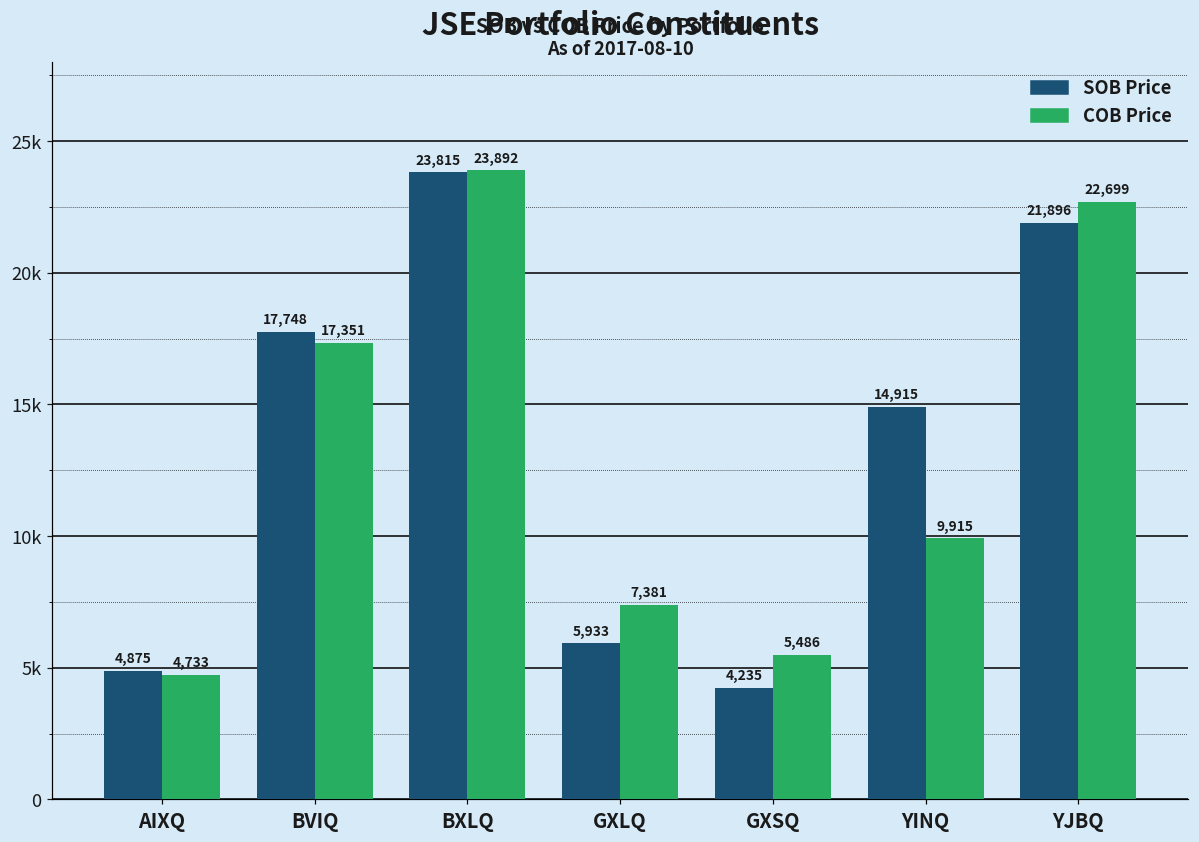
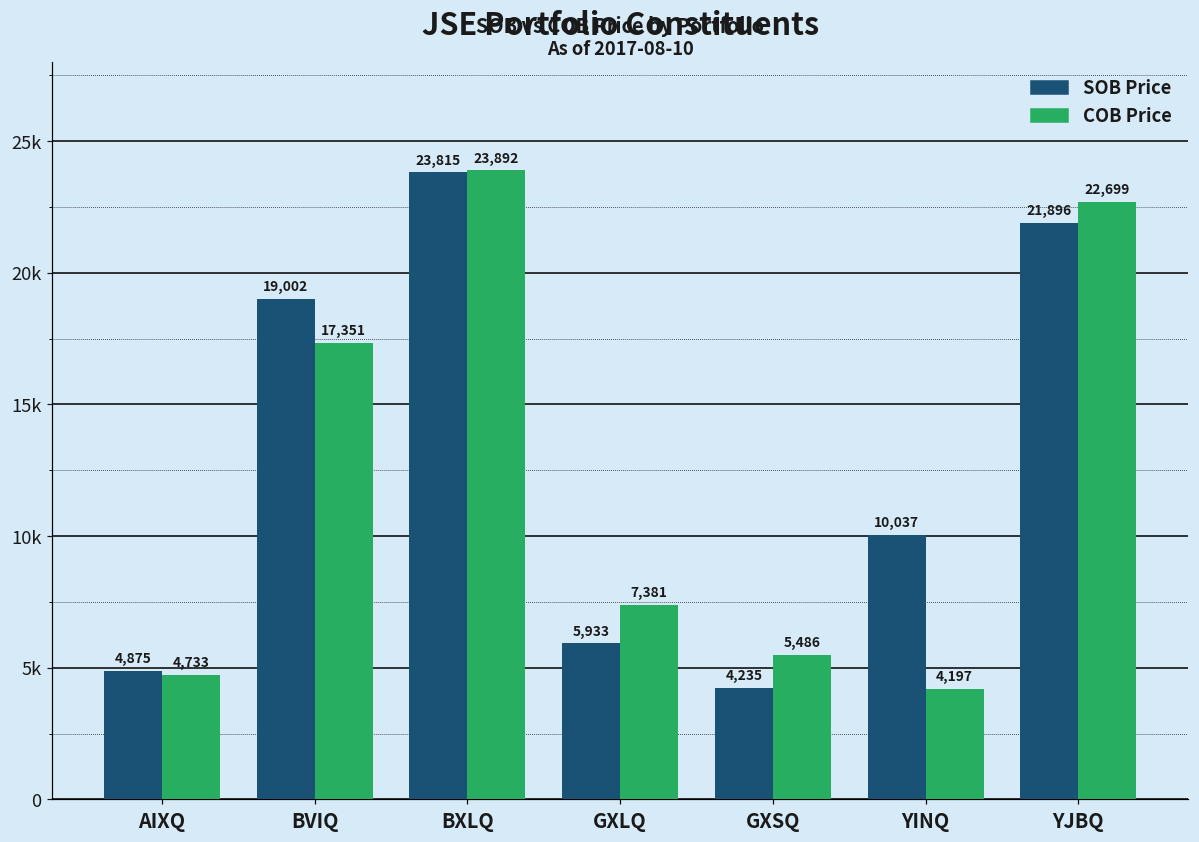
  {
    "SOB Price": {
      "AIXQ": "4,875",
-     "BVIQ": "17,748",
+     "BVIQ": "19,002",
      "BXLQ": "23,815",
      "GXLQ": "5,933",
      "GXSQ": "4,235",
-     "YINQ": "14,915",
+     "YINQ": "10,037",
      "YJBQ": "21,896"
    },
    "COB Price": {
      "AIXQ": "4,733",
      "BVIQ": "17,351",
      "BXLQ": "23,892",
      "GXLQ": "7,381",
      "GXSQ": "5,486",
-     "YINQ": "9,915",
+     "YINQ": "4,197",
      "YJBQ": "22,699"
    }
  }
